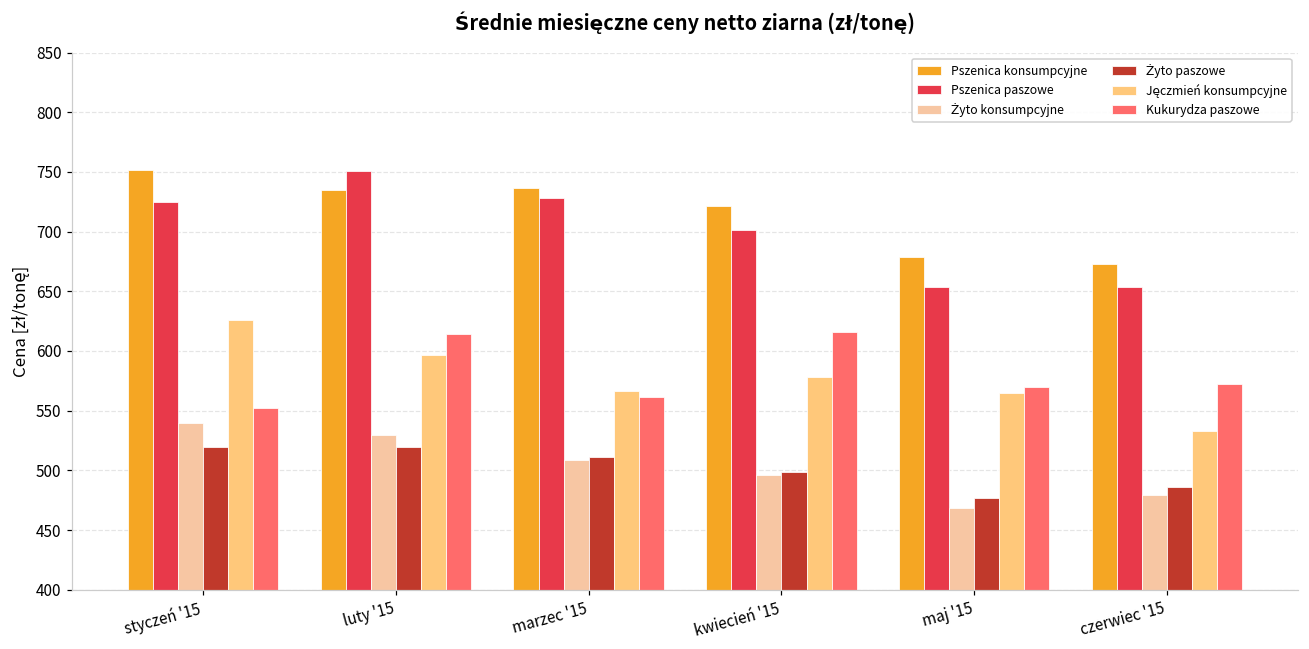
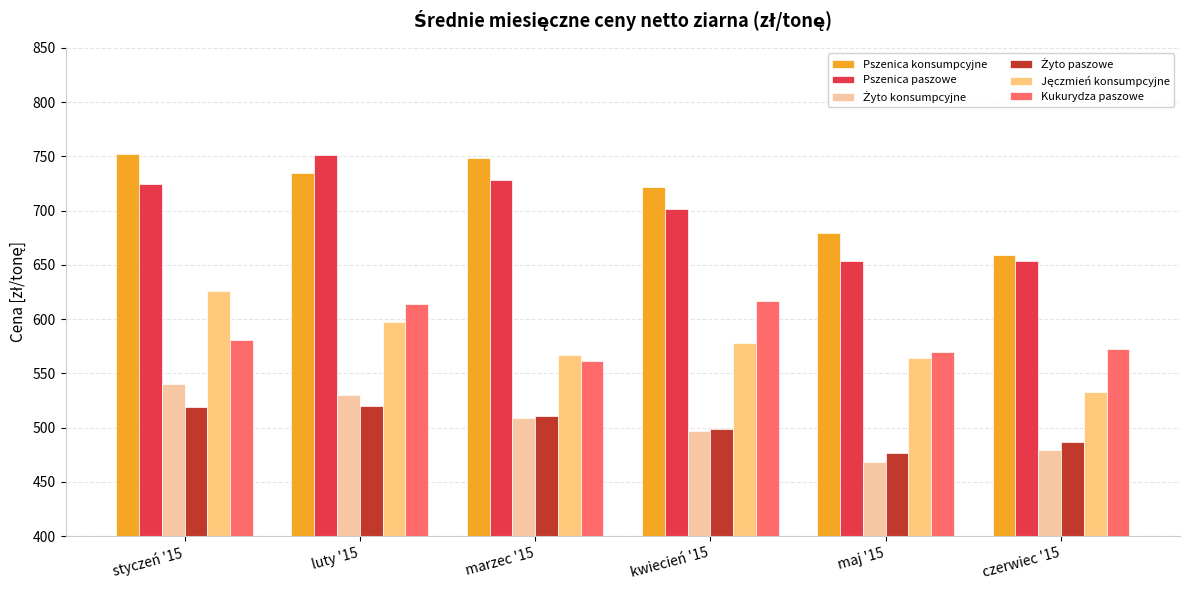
  {
    "Pszenica konsumpcyjne": {
      "styczeń '15": 752,
      "luty '15": 735,
-     "marzec '15": 737,
+     "marzec '15": 749,
      "kwiecień '15": 722,
      "maj '15": 679,
-     "czerwiec '15": 673
+     "czerwiec '15": 659
    },
    "Kukurydza paszowe": {
-     "styczeń '15": 552,
+     "styczeń '15": 581,
      "luty '15": 614,
      "marzec '15": 561,
      "kwiecień '15": 616,
      "maj '15": 570,
      "czerwiec '15": 572
    }
  }
